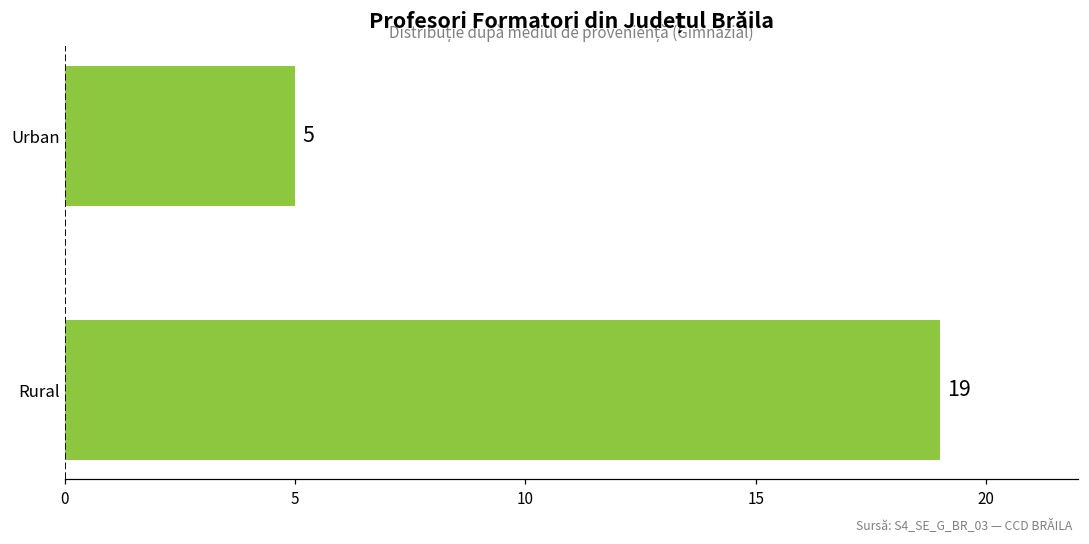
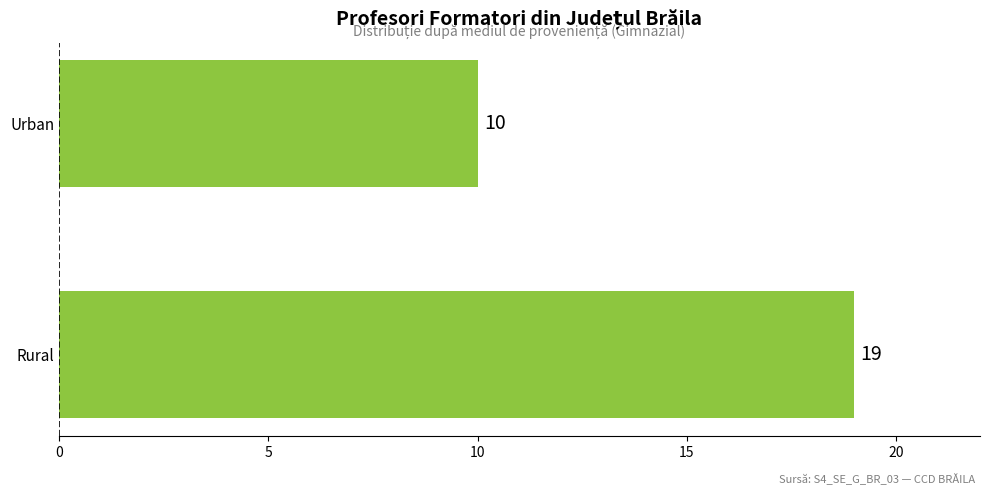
  {
-   "Urban": 5,
+   "Urban": 10,
    "Rural": 19
  }
